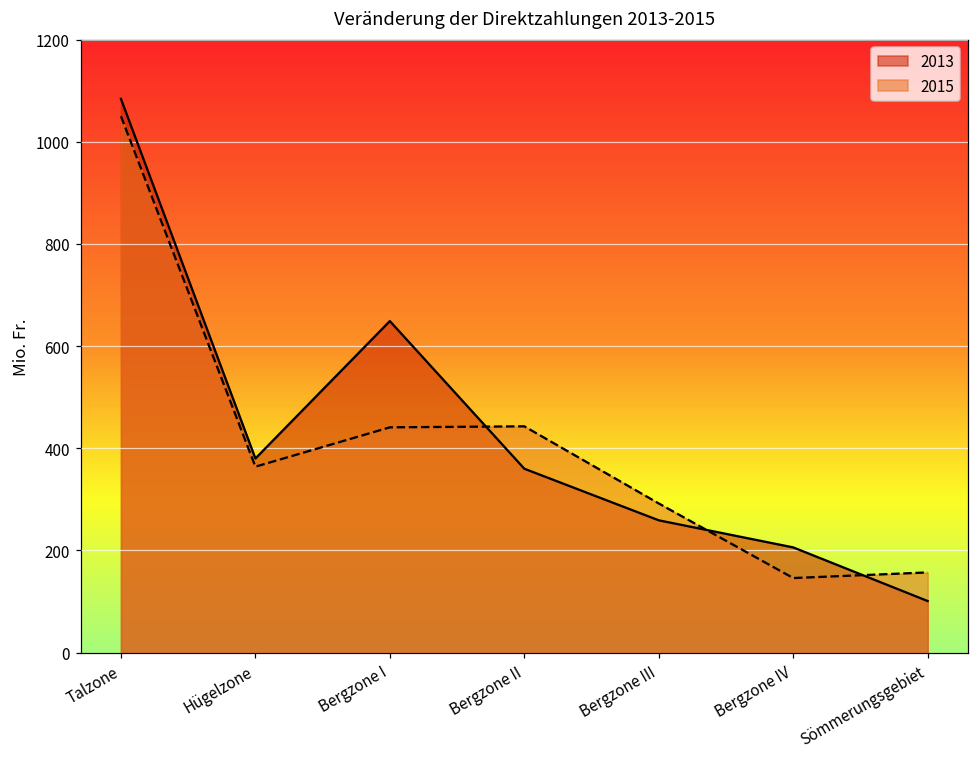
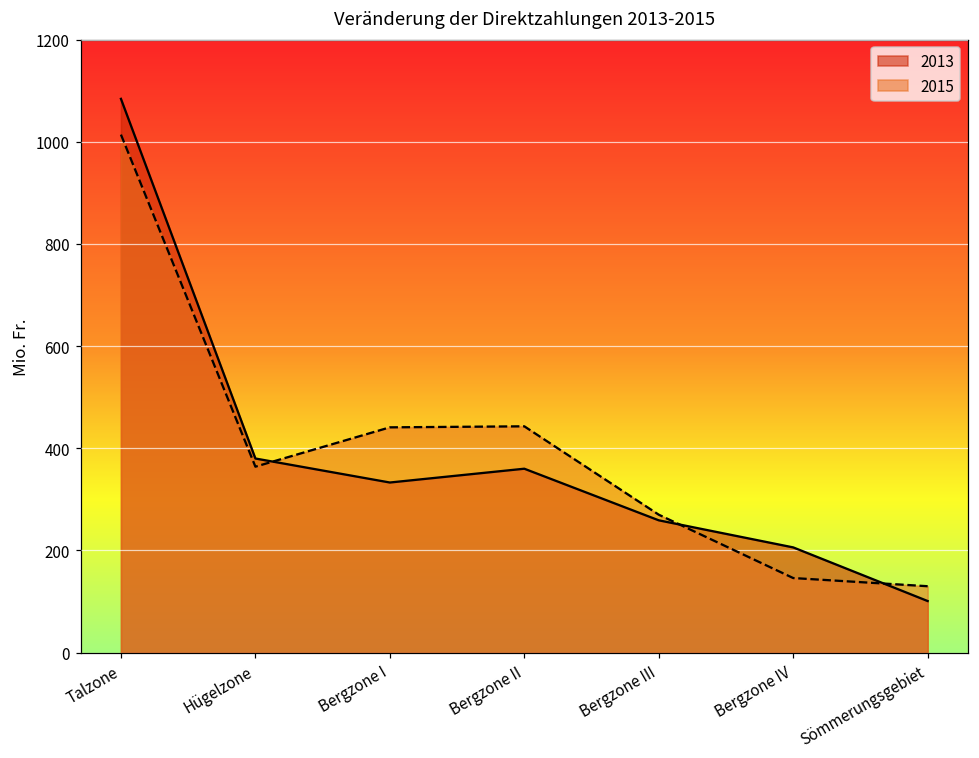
  {
    "2013": {
      "Talzone": 1080,
      "Hügelzone": 380,
-     "Bergzone I": 650,
+     "Bergzone I": 330,
      "Bergzone II": 360,
      "Bergzone III": 260,
      "Bergzone IV": 210,
      "Sömmerungsgebiet": 100
    },
    "2015": {
-     "Talzone": 1050,
+     "Talzone": 1010,
      "Hügelzone": 360,
      "Bergzone I": 440,
      "Bergzone II": 440,
-     "Bergzone III": 290,
+     "Bergzone III": 270,
      "Bergzone IV": 150,
-     "Sömmerungsgebiet": 160
+     "Sömmerungsgebiet": 130
    }
  }
